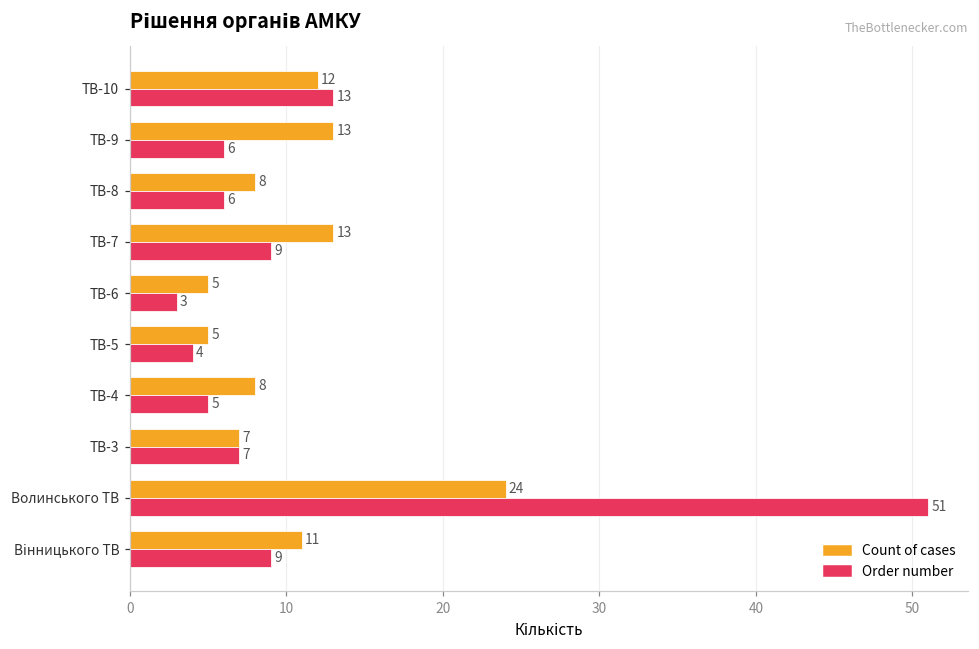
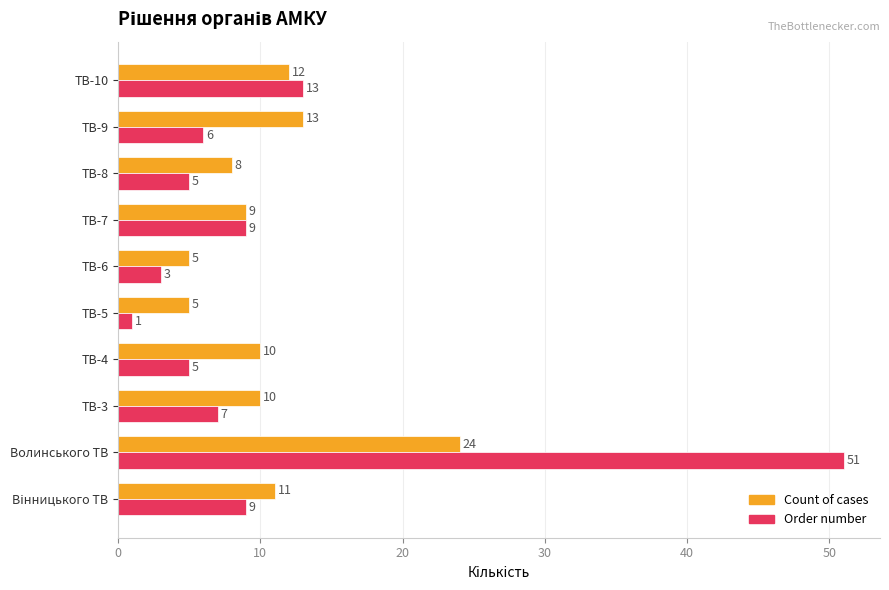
  {
    "Count of cases": {
      "ТВ-10": 12,
      "ТВ-9": 13,
      "ТВ-8": 8,
-     "ТВ-7": 13,
+     "ТВ-7": 9,
      "ТВ-6": 5,
      "ТВ-5": 5,
-     "ТВ-4": 8,
-     "ТВ-3": 7,
+     "ТВ-4": 10,
+     "ТВ-3": 10,
      "Волинського ТВ": 24,
      "Вінницького ТВ": 11
    },
    "Order number": {
      "ТВ-10": 13,
      "ТВ-9": 6,
-     "ТВ-8": 6,
+     "ТВ-8": 5,
      "ТВ-7": 9,
      "ТВ-6": 3,
-     "ТВ-5": 4,
+     "ТВ-5": 1,
      "ТВ-4": 5,
      "ТВ-3": 7,
      "Волинського ТВ": 51,
      "Вінницького ТВ": 9
    }
  }
